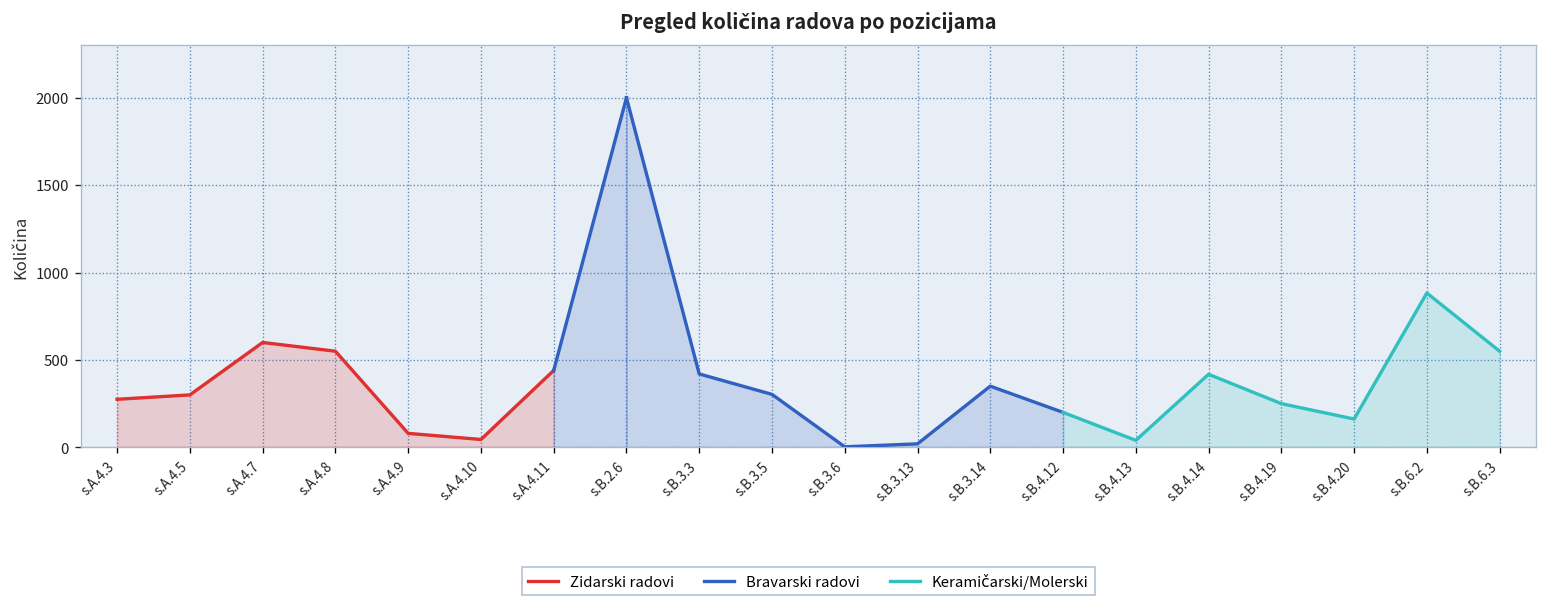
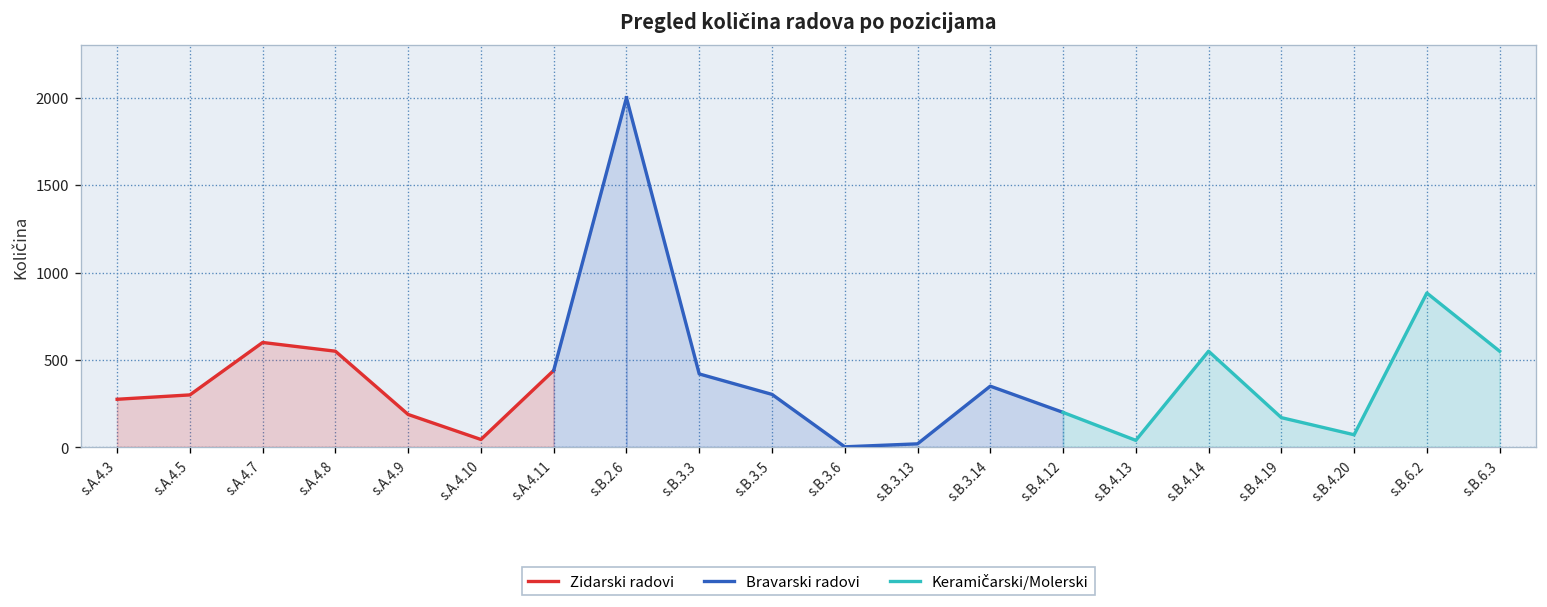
  {
    "Zidarski radovi": {
      "s.A.4.3": 280,
      "s.A.4.5": 300,
      "s.A.4.7": 600,
      "s.A.4.8": 550,
-     "s.A.4.9": 80,
+     "s.A.4.9": 190,
      "s.A.4.10": 50
    },
    "Keramičarski/Molerski": {
      "s.B.4.13": 40,
-     "s.B.4.14": 420,
-     "s.B.4.19": 250,
-     "s.B.4.20": 160,
+     "s.B.4.14": 550,
+     "s.B.4.19": 170,
+     "s.B.4.20": 70,
      "s.B.6.2": 880,
      "s.B.6.3": 550
    }
  }
